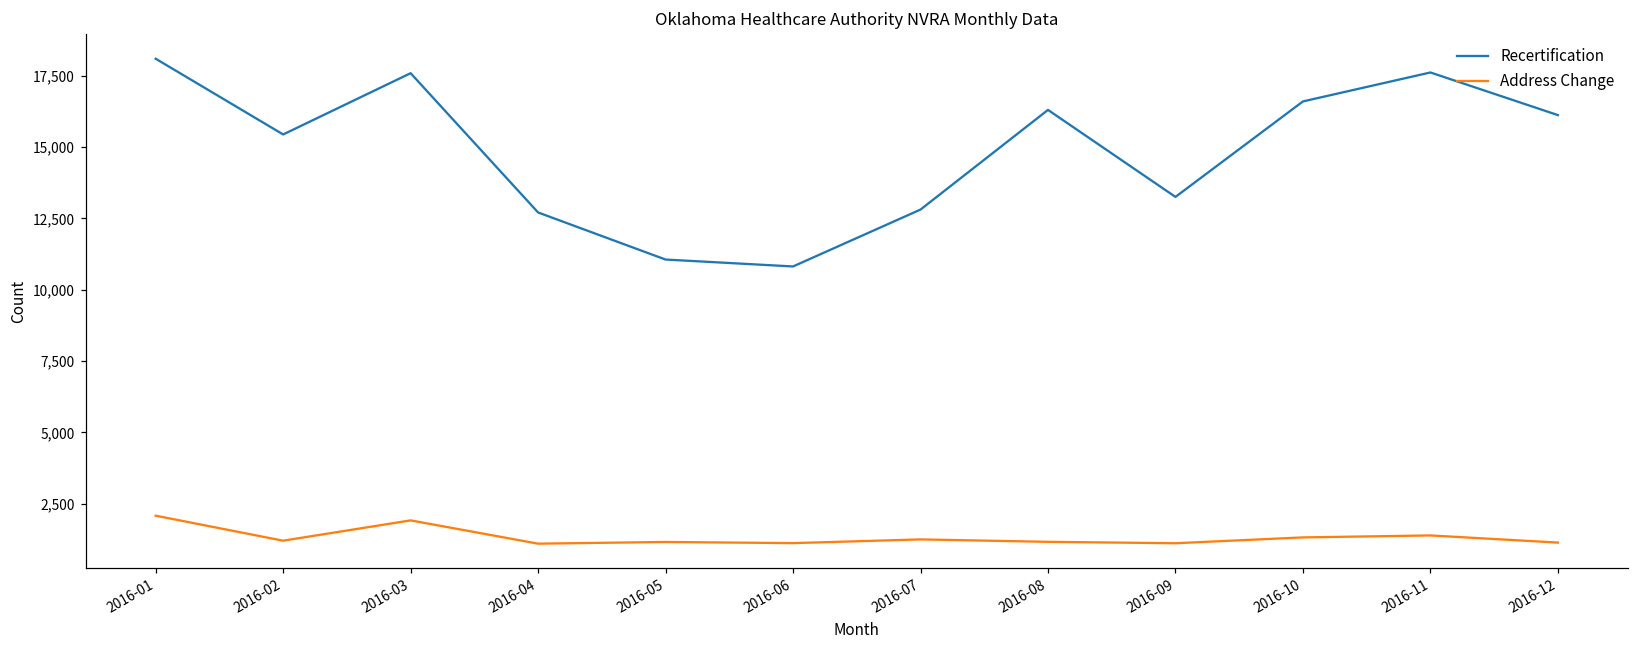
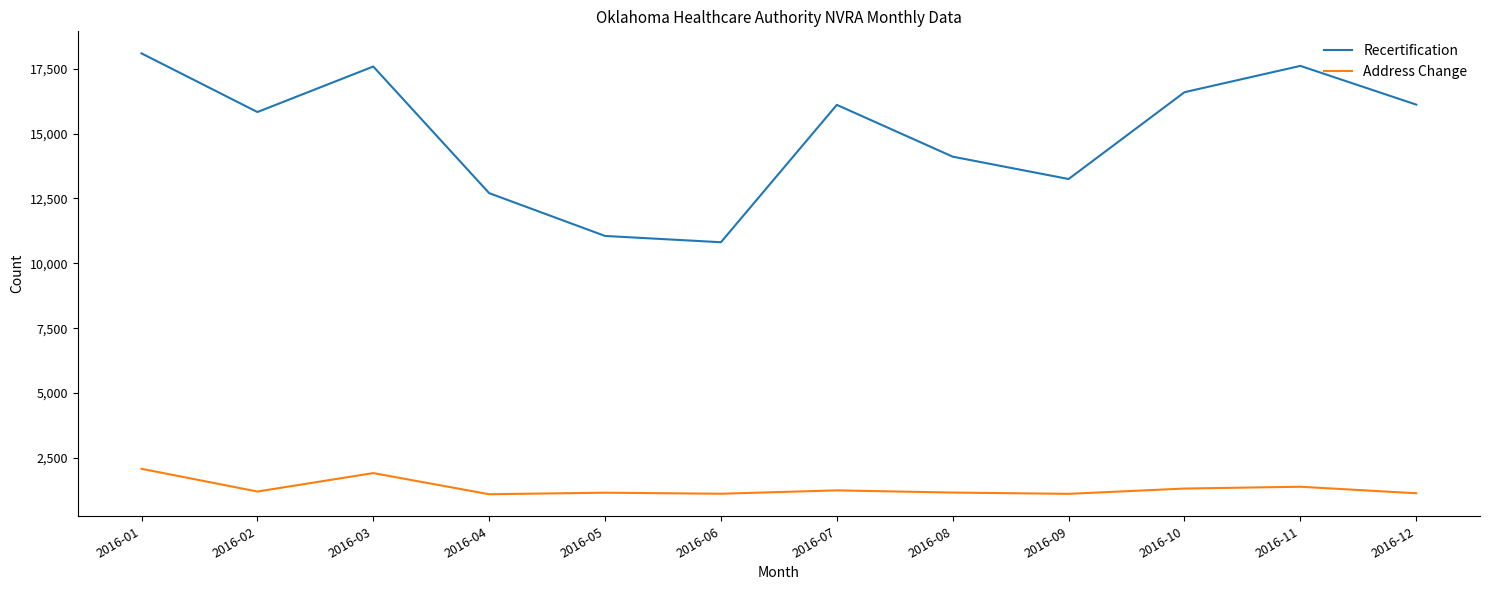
  {
    "Recertification": {
      "2016-01": "18,100",
-     "2016-02": "15,400",
+     "2016-02": "15,800",
      "2016-03": "17,600",
      "2016-04": "12,700",
      "2016-05": "11,100",
      "2016-06": "10,800",
-     "2016-07": "12,800",
-     "2016-08": "16,300",
+     "2016-07": "16,100",
+     "2016-08": "14,100",
      "2016-09": "13,300",
      "2016-10": "16,600",
      "2016-11": "17,600",
      "2016-12": "16,100"
    },
    "Address Change": {
      "2016-01": "2,100",
      "2016-02": "1,200",
      "2016-03": "1,900",
      "2016-04": "1,100",
      "2016-05": "1,200",
      "2016-06": "1,100",
      "2016-07": "1,300",
      "2016-08": "1,200",
      "2016-09": "1,100",
      "2016-10": "1,300",
      "2016-11": "1,400",
      "2016-12": "1,100"
    }
  }
